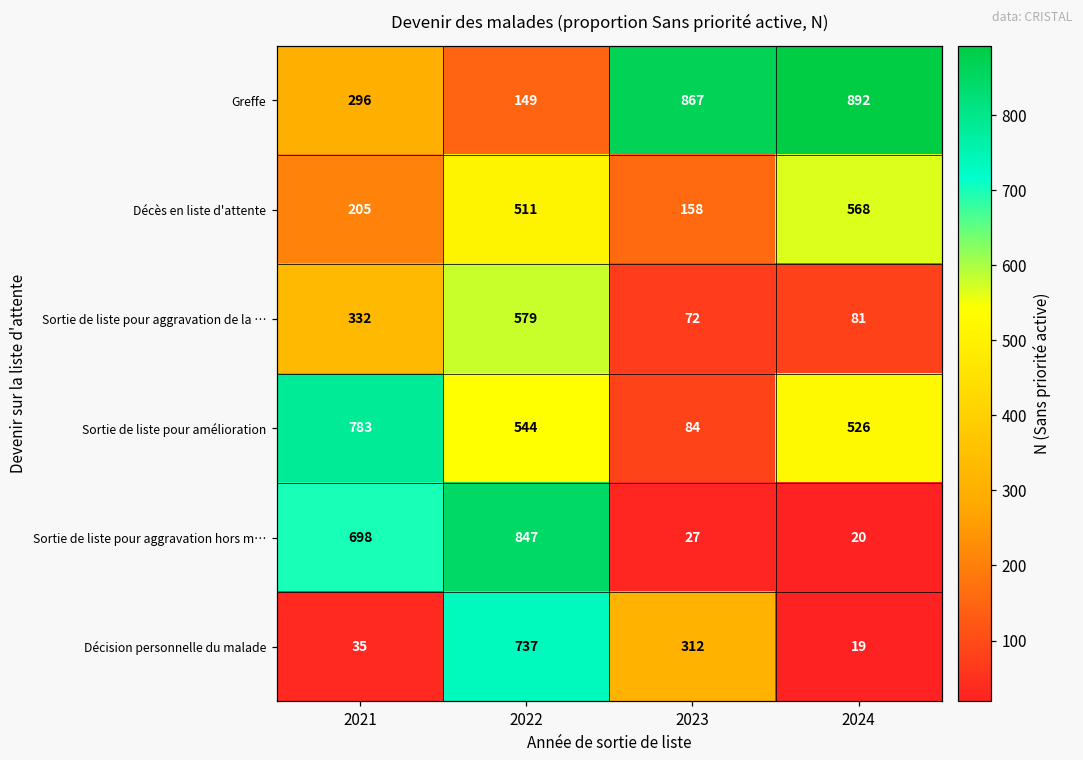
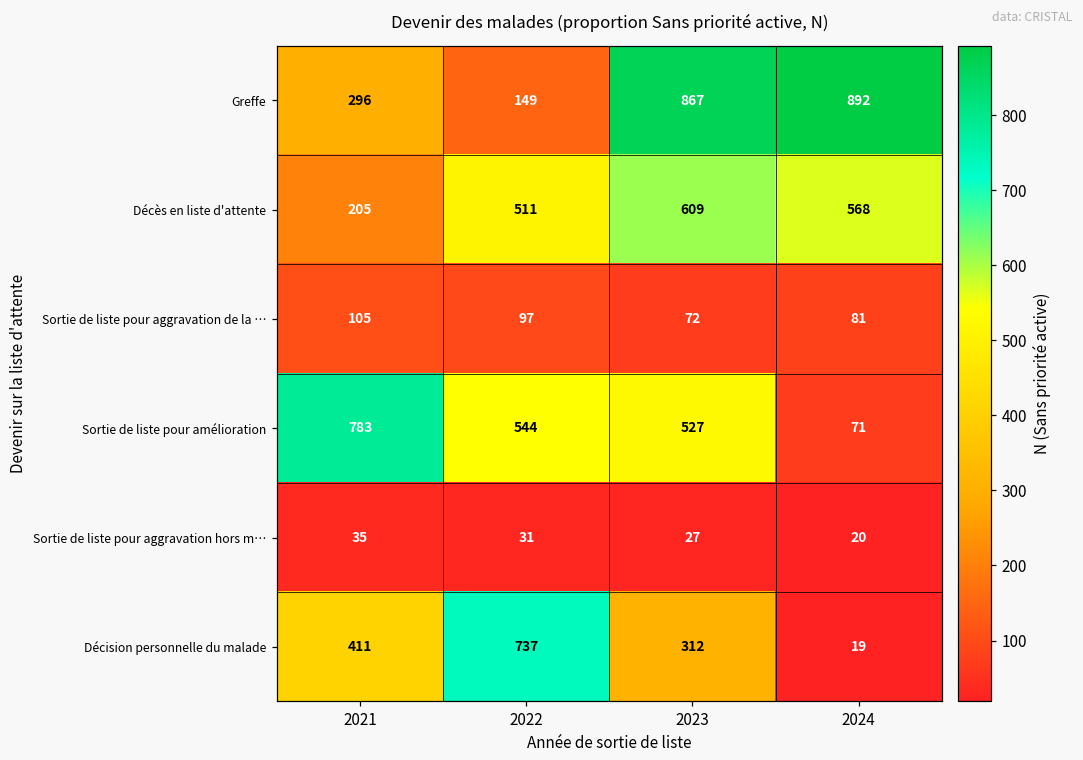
  {
    "Greffe": {
      "2021": 296,
      "2022": 149,
      "2023": 867,
      "2024": 892
    },
    "Décès en liste d'attente": {
      "2021": 205,
      "2022": 511,
-     "2023": 158,
+     "2023": 609,
      "2024": 568
    },
    "Sortie de liste pour aggravation de la …": {
-     "2021": 332,
-     "2022": 579,
+     "2021": 105,
+     "2022": 97,
      "2023": 72,
      "2024": 81
    },
    "Sortie de liste pour amélioration": {
      "2021": 783,
      "2022": 544,
-     "2023": 84,
-     "2024": 526
+     "2023": 527,
+     "2024": 71
    },
    "Sortie de liste pour aggravation hors m…": {
-     "2021": 698,
-     "2022": 847,
+     "2021": 35,
+     "2022": 31,
      "2023": 27,
      "2024": 20
    },
    "Décision personnelle du malade": {
-     "2021": 35,
+     "2021": 411,
      "2022": 737,
      "2023": 312,
      "2024": 19
    }
  }
